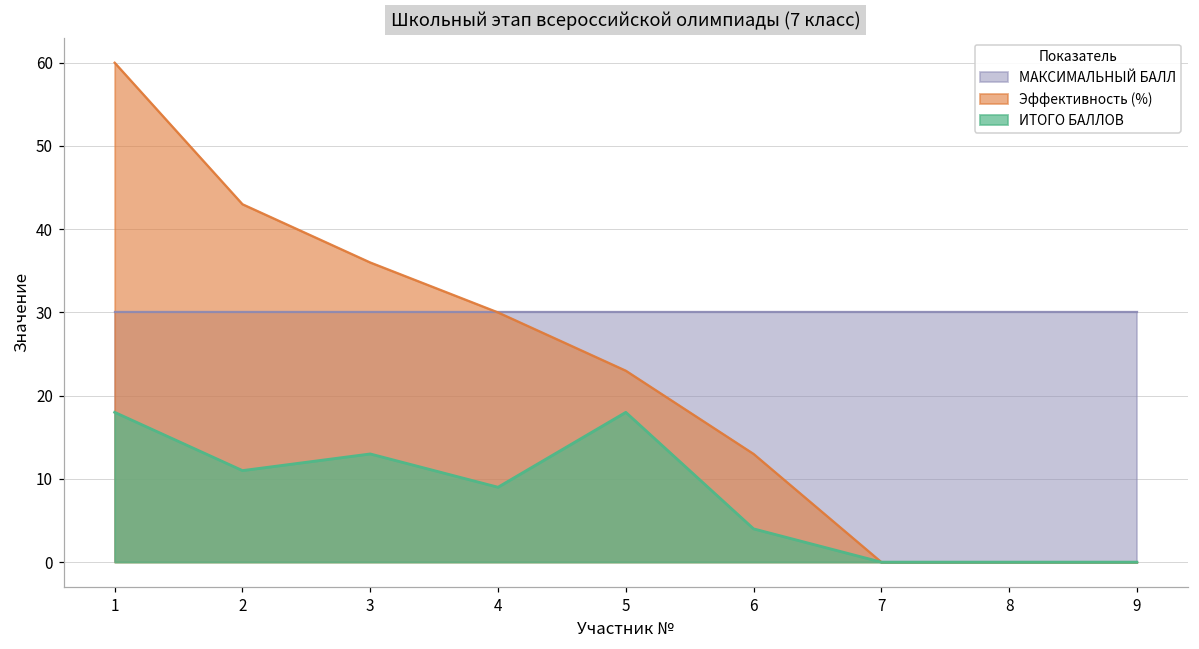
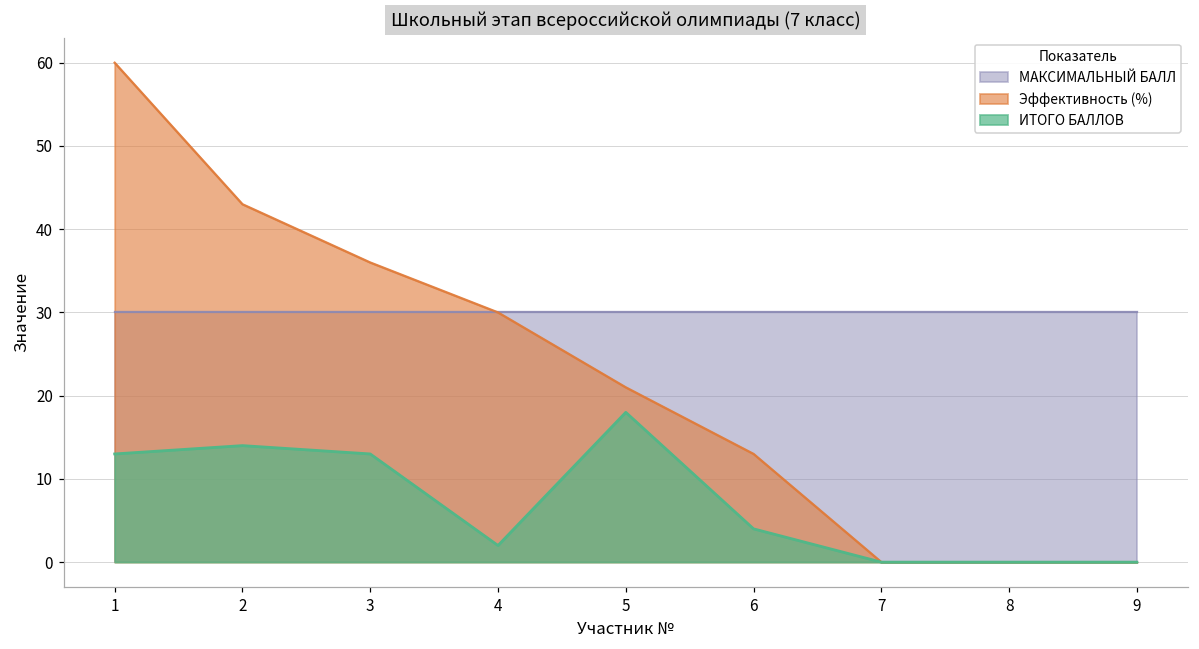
  {
    "МАКСИМАЛЬНЫЙ БАЛЛ": {
      "1": 30,
      "2": 30,
      "3": 30,
      "5": 30,
      "6": 30,
      "7": 30,
      "8": 30,
      "9": 30
    },
    "Эффективность (%)": {
      "1": 60,
      "2": 43,
      "3": 36,
-     "5": 23,
+     "5": 21,
      "6": 13
    },
    "ИТОГО БАЛЛОВ": {
-     "1": 18,
-     "2": 11,
+     "1": 13,
+     "2": 14,
      "3": 13,
-     "4": 9,
+     "4": 2,
      "5": 18,
      "6": 4
    }
  }
